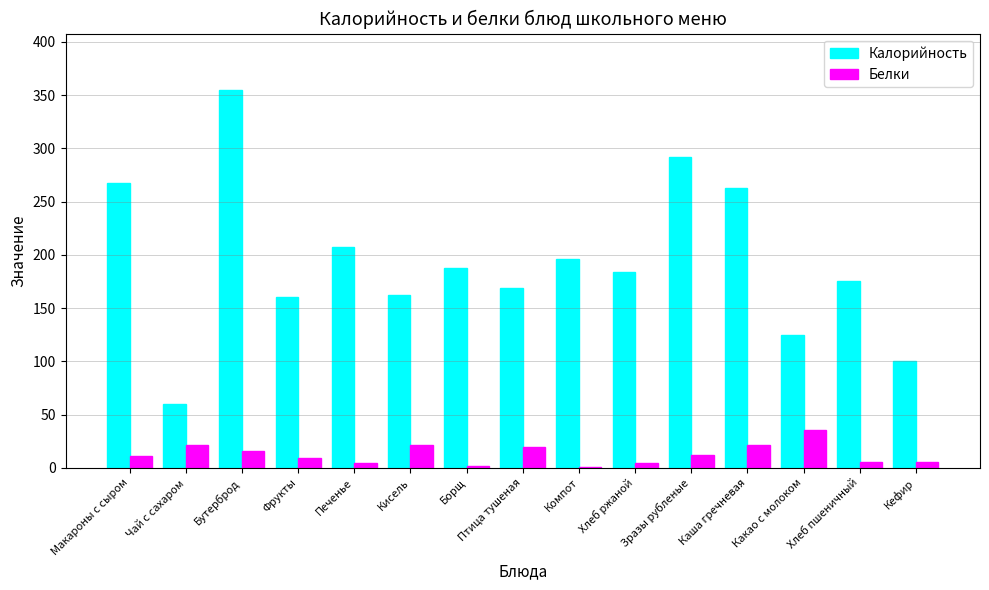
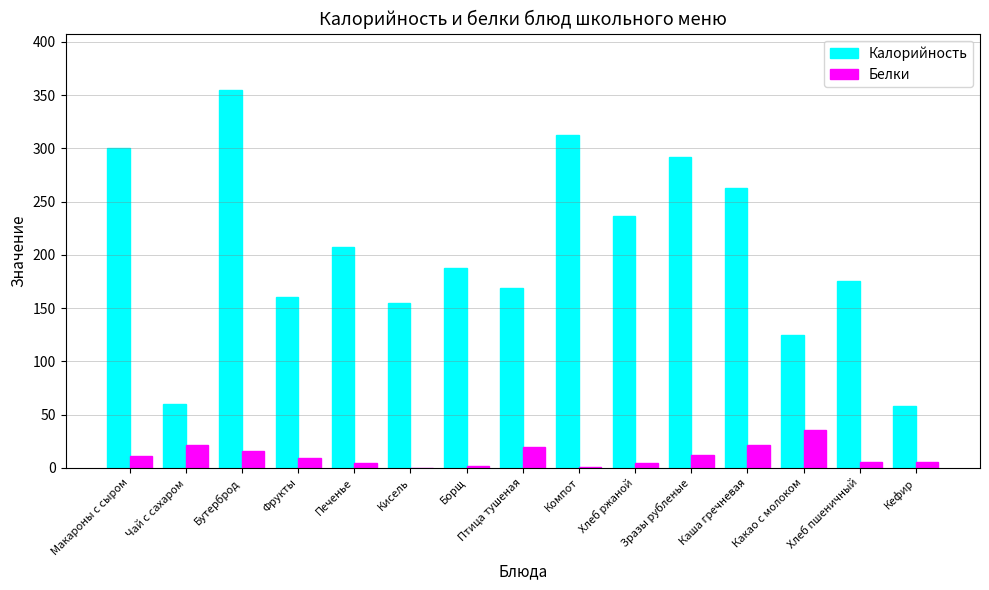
  {
    "Калорийность": {
-     "Макароны с сыром": 268,
+     "Макароны с сыром": 300,
      "Чай с сахаром": 60,
      "Бутерброд": 355,
      "Фрукты": 160,
      "Печенье": 207,
-     "Кисель": 162,
+     "Кисель": 155,
      "Борщ": 187,
      "Птица тушеная": 169,
-     "Компот": 196,
-     "Хлеб ржаной": 184,
+     "Компот": 313,
+     "Хлеб ржаной": 237,
      "Зразы рубленые": 292,
      "Каша гречневая": 263,
      "Какао с молоком": 125,
      "Хлеб пшеничный": 175,
-     "Кефир": 100
+     "Кефир": 58
    },
    "Белки": {
      "Макароны с сыром": 11,
      "Чай с сахаром": 22,
      "Бутерброд": 16,
      "Фрукты": 9,
      "Печенье": 4,
-     "Кисель": 21,
+     "Кисель": 0,
      "Птица тушеная": 20,
      "Хлеб ржаной": 4,
      "Зразы рубленые": 13,
      "Каша гречневая": 21,
      "Какао с молоком": 36,
      "Хлеб пшеничный": 6,
      "Кефир": 6
    }
  }
